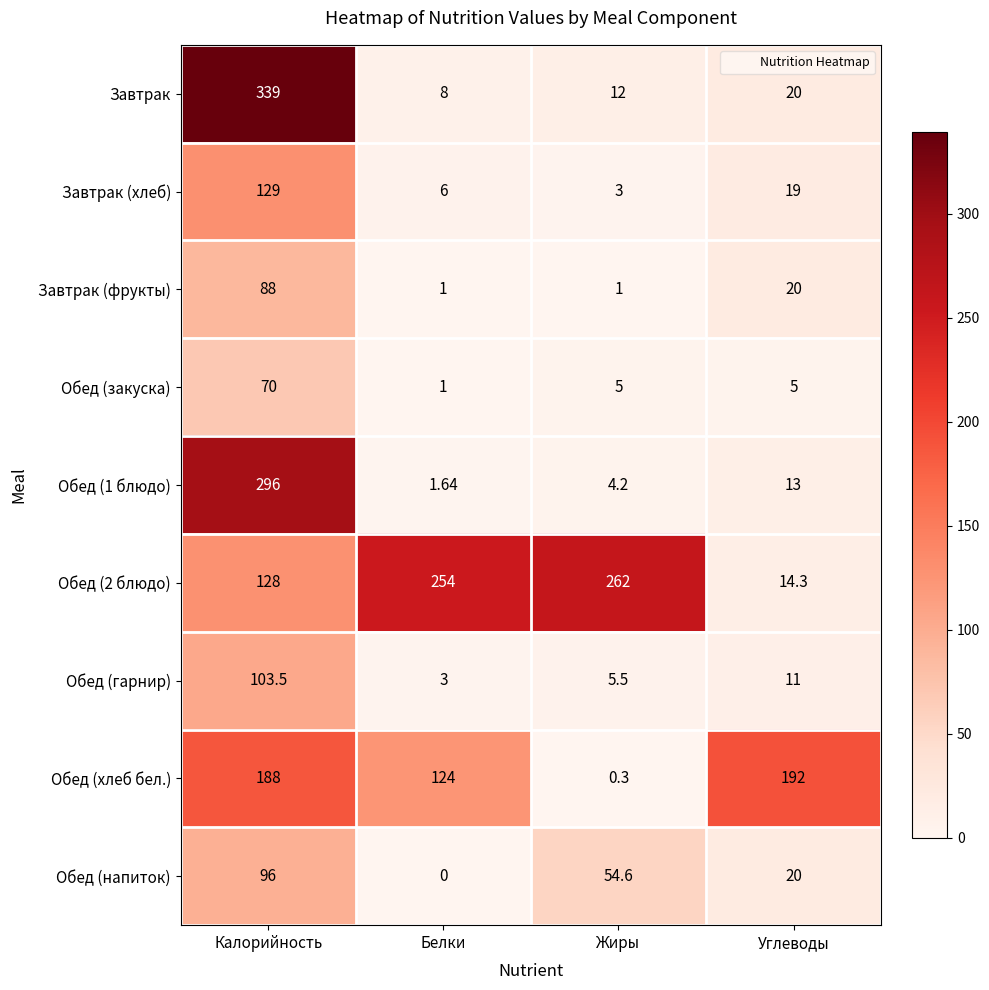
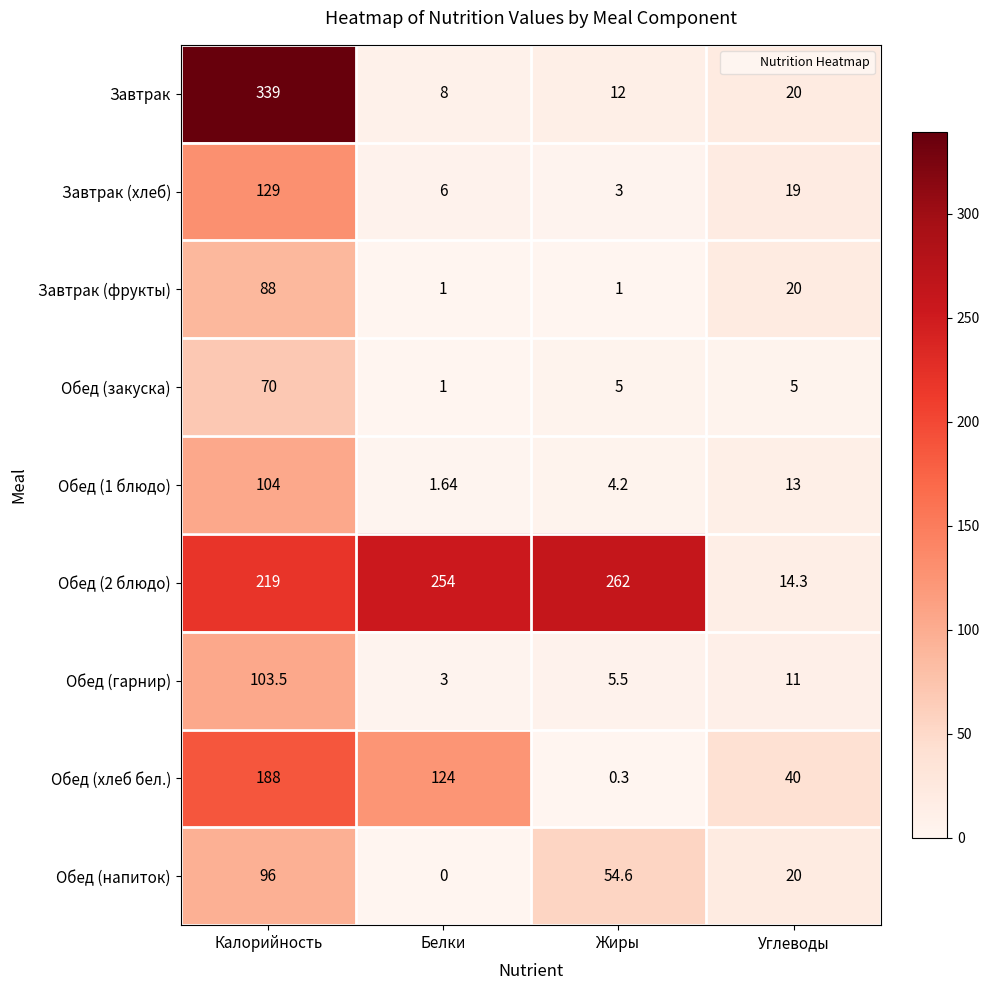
  {
    "Завтрак": {
      "Калорийность": 339,
      "Белки": 8,
      "Жиры": 12,
      "Углеводы": 20
    },
    "Завтрак (хлеб)": {
      "Калорийность": 129,
      "Белки": 6,
      "Жиры": 3,
      "Углеводы": 19
    },
    "Завтрак (фрукты)": {
      "Калорийность": 88,
      "Белки": 1,
      "Жиры": 1,
      "Углеводы": 20
    },
    "Обед (закуска)": {
      "Калорийность": 70,
      "Белки": 1,
      "Жиры": 5,
      "Углеводы": 5
    },
    "Обед (1 блюдо)": {
-     "Калорийность": 296,
+     "Калорийность": 104,
      "Белки": 1.64,
      "Жиры": 4.2,
      "Углеводы": 13
    },
    "Обед (2 блюдо)": {
-     "Калорийность": 128,
+     "Калорийность": 219,
      "Белки": 254,
      "Жиры": 262,
      "Углеводы": 14.3
    },
    "Обед (гарнир)": {
      "Калорийность": 103.5,
      "Белки": 3,
      "Жиры": 5.5,
      "Углеводы": 11
    },
    "Обед (хлеб бел.)": {
      "Калорийность": 188,
      "Белки": 124,
      "Жиры": 0.3,
-     "Углеводы": 192
+     "Углеводы": 40
    },
    "Обед (напиток)": {
      "Калорийность": 96,
      "Белки": 0,
      "Жиры": 54.6,
      "Углеводы": 20
    }
  }
